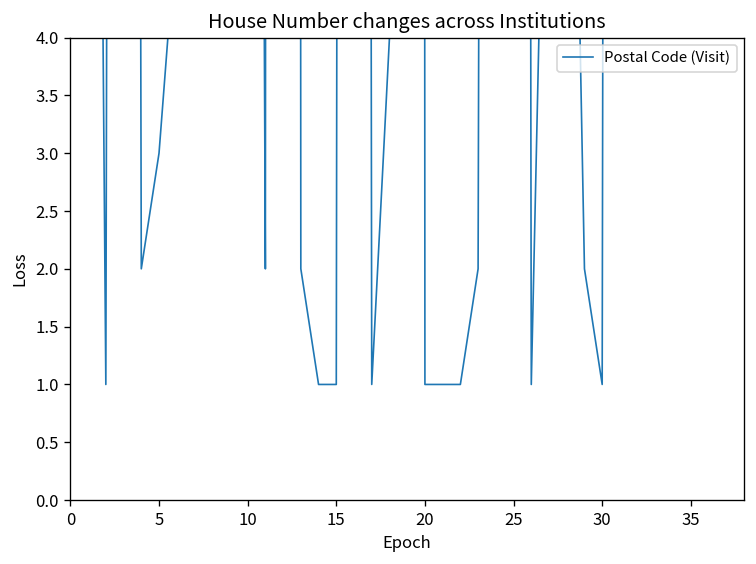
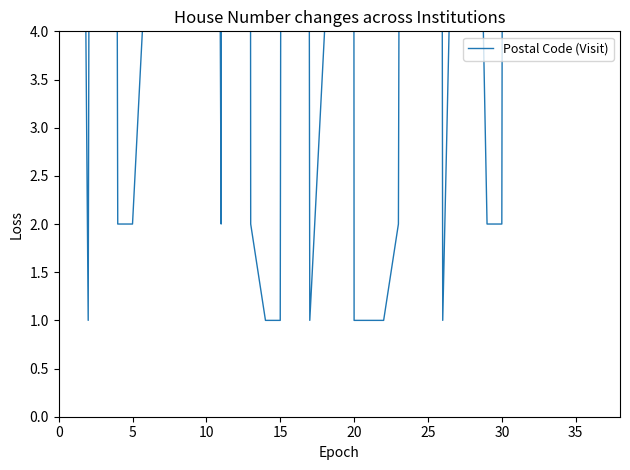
  {
-   "5": 3,
+   "5": 2,
    "15": 1,
    "20": 1,
-   "30": 1
+   "30": 2
  }
